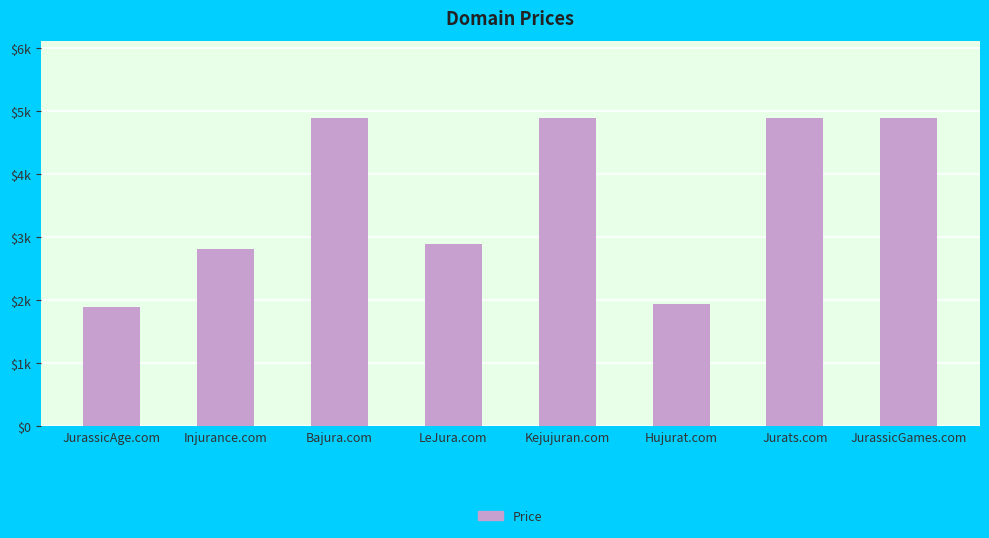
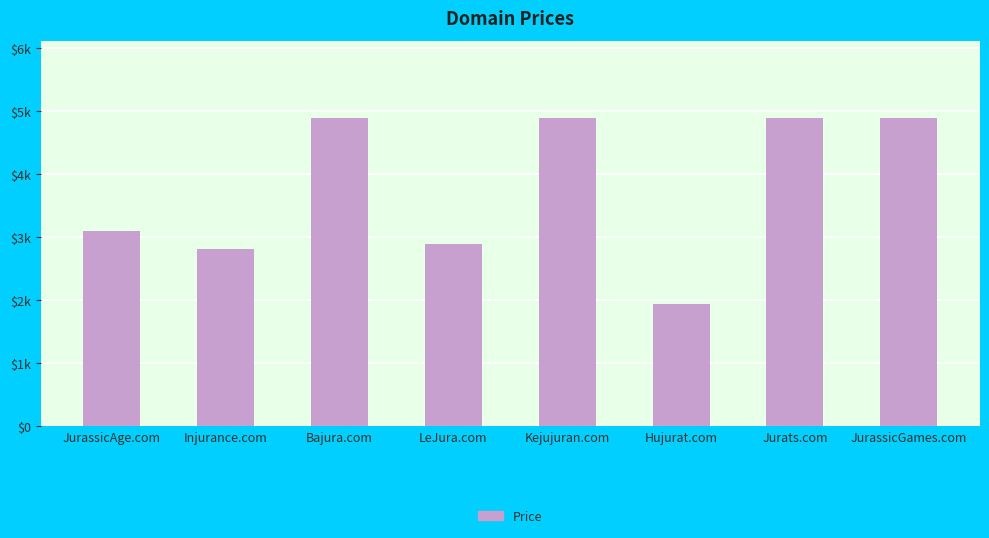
  {
-   "JurassicAge.com": "$1900",
+   "JurassicAge.com": "$3100",
    "Injurance.com": "$2800",
    "Bajura.com": "$4900",
    "LeJura.com": "$2900",
    "Kejujuran.com": "$4900",
    "Hujurat.com": "$1900",
    "Jurats.com": "$4900",
    "JurassicGames.com": "$4900"
  }
